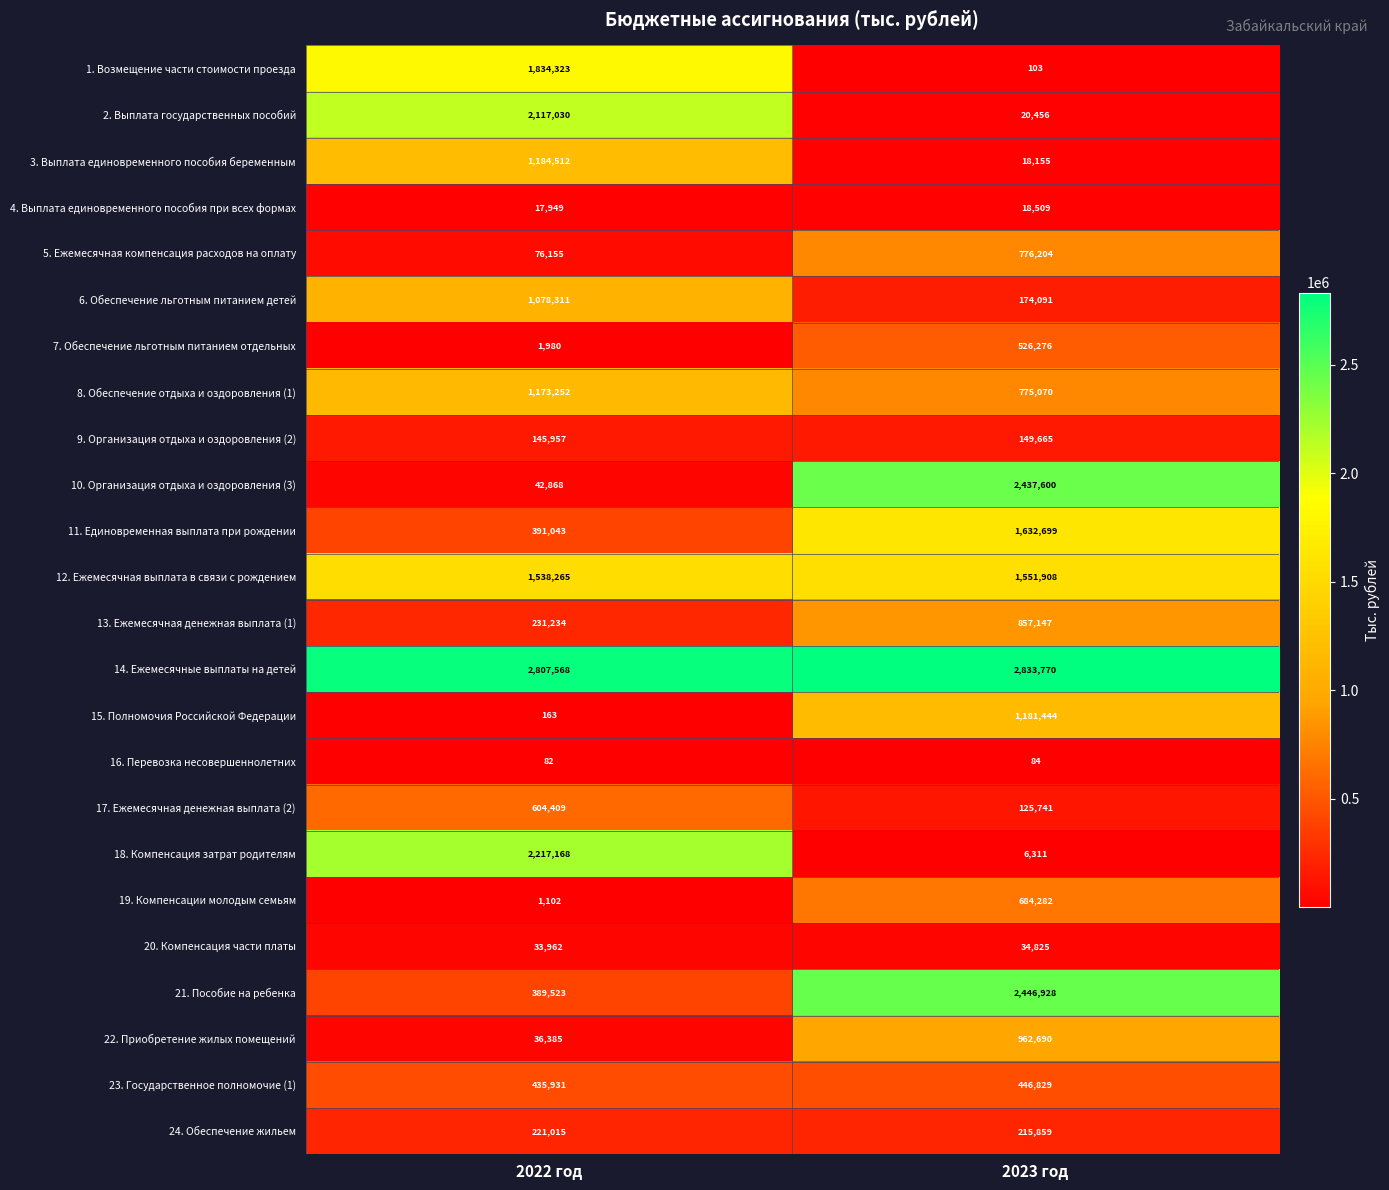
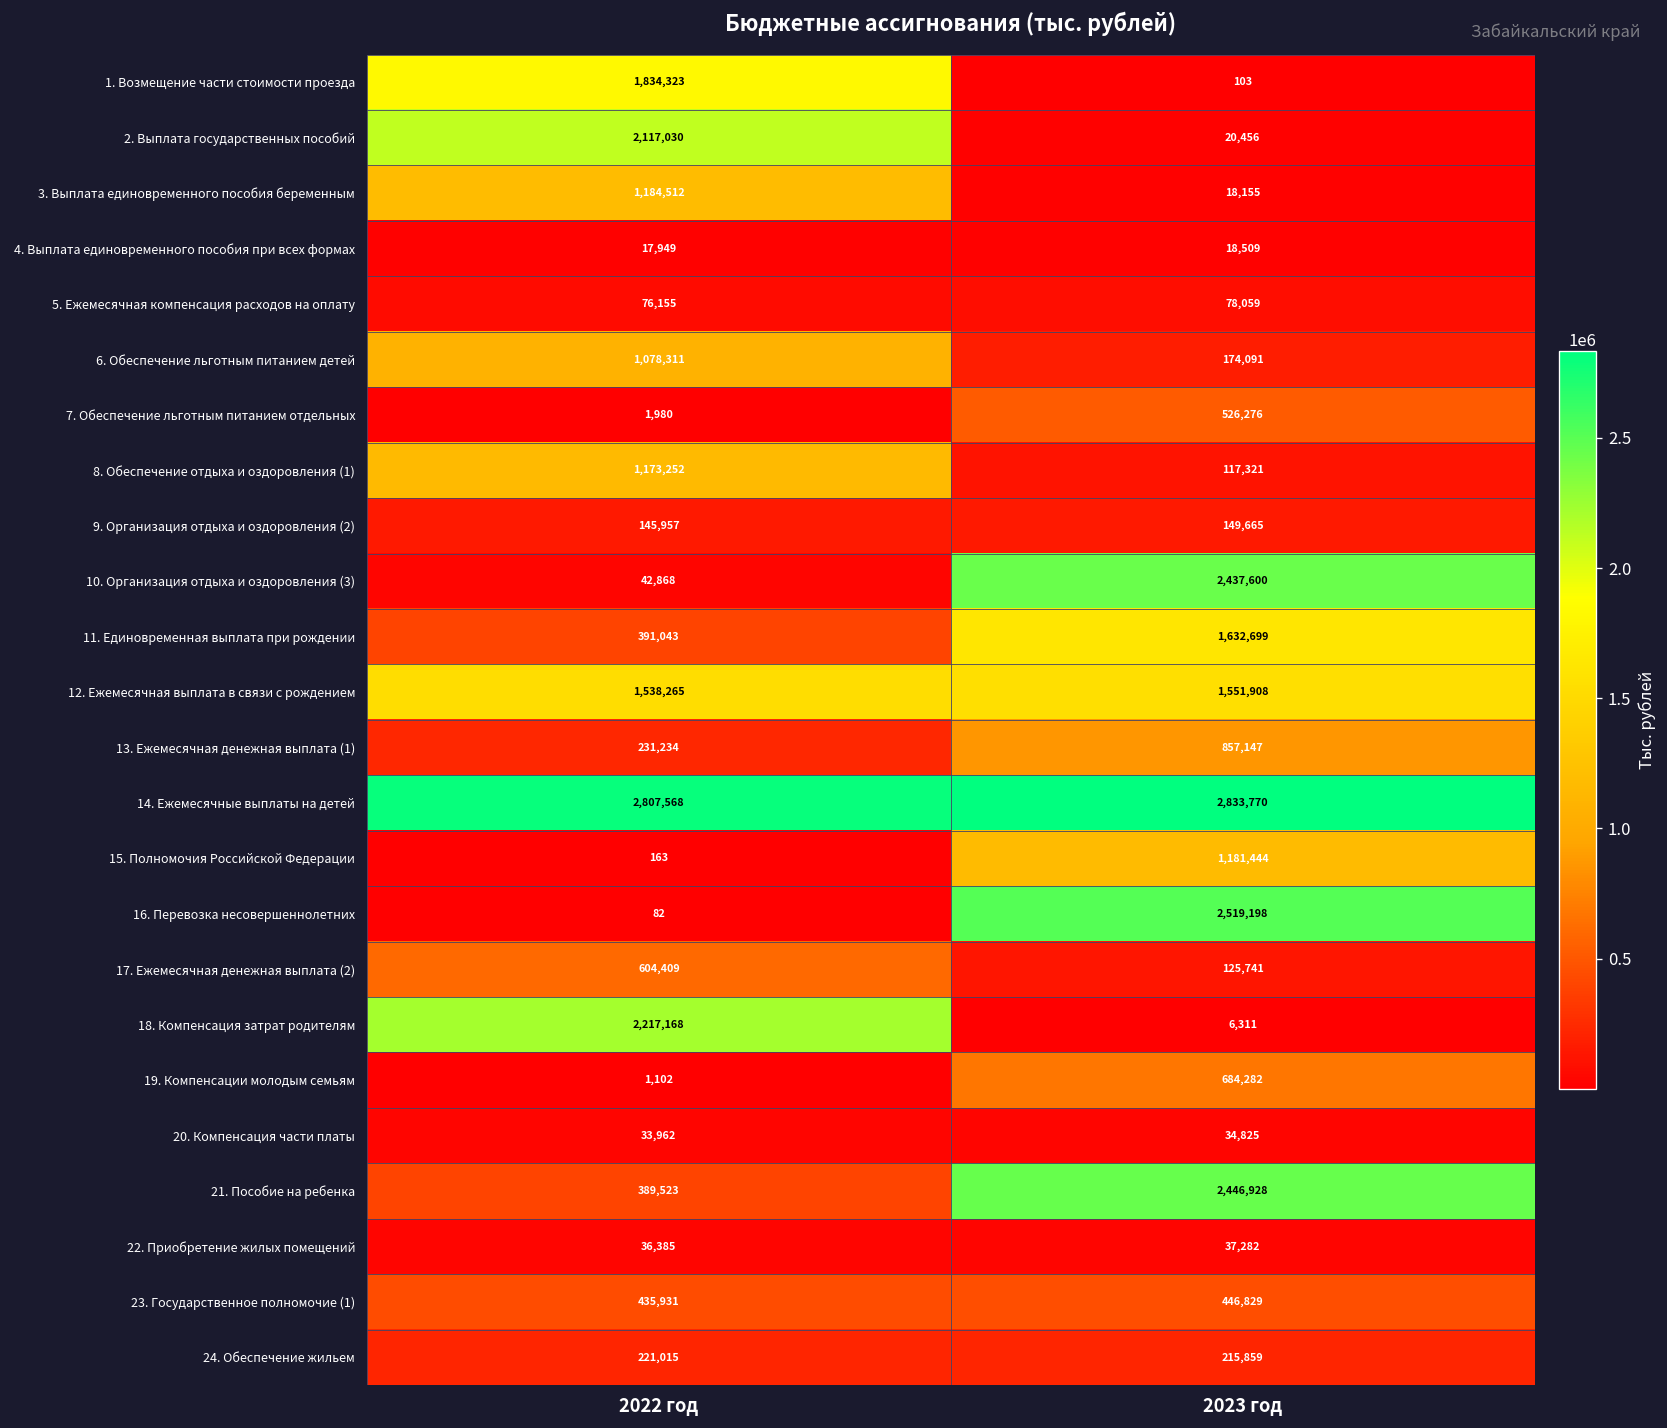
  {
    "1. Возмещение части стоимости проезда": {
      "2022 год": "1,834,323",
      "2023 год": "103"
    },
    "2. Выплата государственных пособий": {
      "2022 год": "2,117,030",
      "2023 год": "20,456"
    },
    "3. Выплата единовременного пособия беременным": {
      "2022 год": "1,184,512",
      "2023 год": "18,155"
    },
    "4. Выплата единовременного пособия при всех формах": {
      "2022 год": "17,949",
      "2023 год": "18,509"
    },
    "5. Ежемесячная компенсация расходов на оплату": {
      "2022 год": "76,155",
-     "2023 год": "776,204"
+     "2023 год": "78,059"
    },
    "6. Обеспечение льготным питанием детей": {
      "2022 год": "1,078,311",
      "2023 год": "174,091"
    },
    "7. Обеспечение льготным питанием отдельных": {
      "2022 год": "1,980",
      "2023 год": "526,276"
    },
    "8. Обеспечение отдыха и оздоровления (1)": {
      "2022 год": "1,173,252",
-     "2023 год": "775,070"
+     "2023 год": "117,321"
    },
    "9. Организация отдыха и оздоровления (2)": {
      "2022 год": "145,957",
      "2023 год": "149,665"
    },
    "10. Организация отдыха и оздоровления (3)": {
      "2022 год": "42,868",
      "2023 год": "2,437,600"
    },
    "11. Единовременная выплата при рождении": {
      "2022 год": "391,043",
      "2023 год": "1,632,699"
    },
    "12. Ежемесячная выплата в связи с рождением": {
      "2022 год": "1,538,265",
      "2023 год": "1,551,908"
    },
    "13. Ежемесячная денежная выплата (1)": {
      "2022 год": "231,234",
      "2023 год": "857,147"
    },
    "14. Ежемесячные выплаты на детей": {
      "2022 год": "2,807,568",
      "2023 год": "2,833,770"
    },
    "15. Полномочия Российской Федерации": {
      "2022 год": "163",
      "2023 год": "1,181,444"
    },
    "16. Перевозка несовершеннолетних": {
      "2022 год": "82",
-     "2023 год": "84"
+     "2023 год": "2,519,198"
    },
    "17. Ежемесячная денежная выплата (2)": {
      "2022 год": "604,409",
      "2023 год": "125,741"
    },
    "18. Компенсация затрат родителям": {
      "2022 год": "2,217,168",
      "2023 год": "6,311"
    },
    "19. Компенсации молодым семьям": {
      "2022 год": "1,102",
      "2023 год": "684,282"
    },
    "20. Компенсация части платы": {
      "2022 год": "33,962",
      "2023 год": "34,825"
    },
    "21. Пособие на ребенка": {
      "2022 год": "389,523",
      "2023 год": "2,446,928"
    },
    "22. Приобретение жилых помещений": {
      "2022 год": "36,385",
-     "2023 год": "962,690"
+     "2023 год": "37,282"
    },
    "23. Государственное полномочие (1)": {
      "2022 год": "435,931",
      "2023 год": "446,829"
    },
    "24. Обеспечение жильем": {
      "2022 год": "221,015",
      "2023 год": "215,859"
    }
  }
